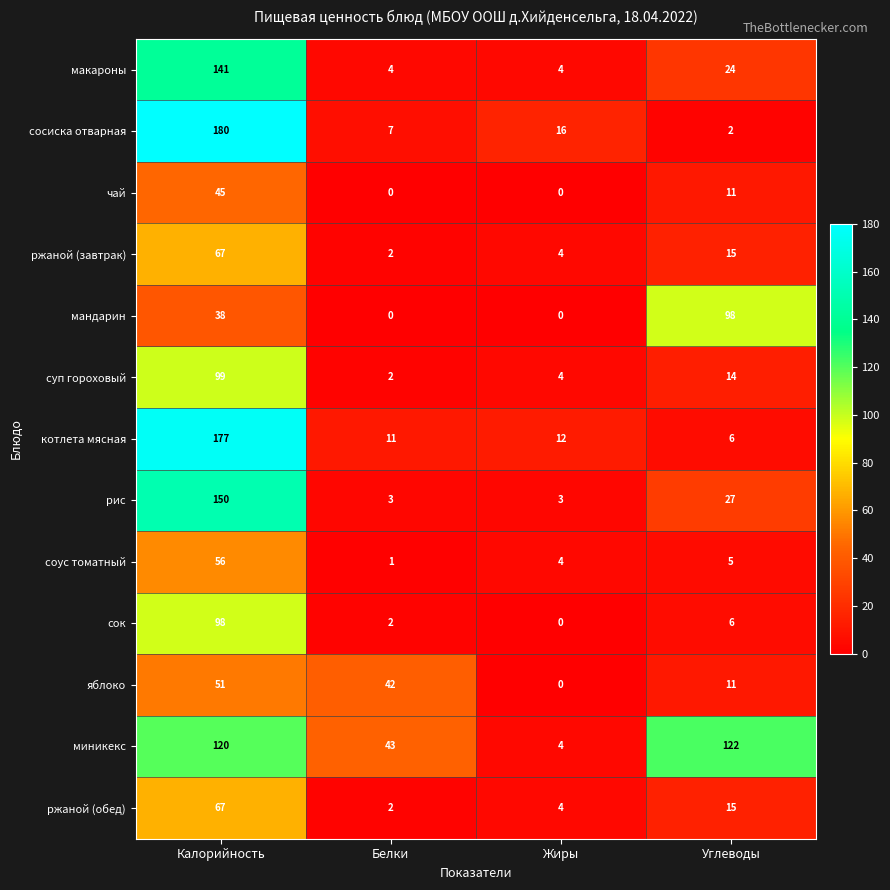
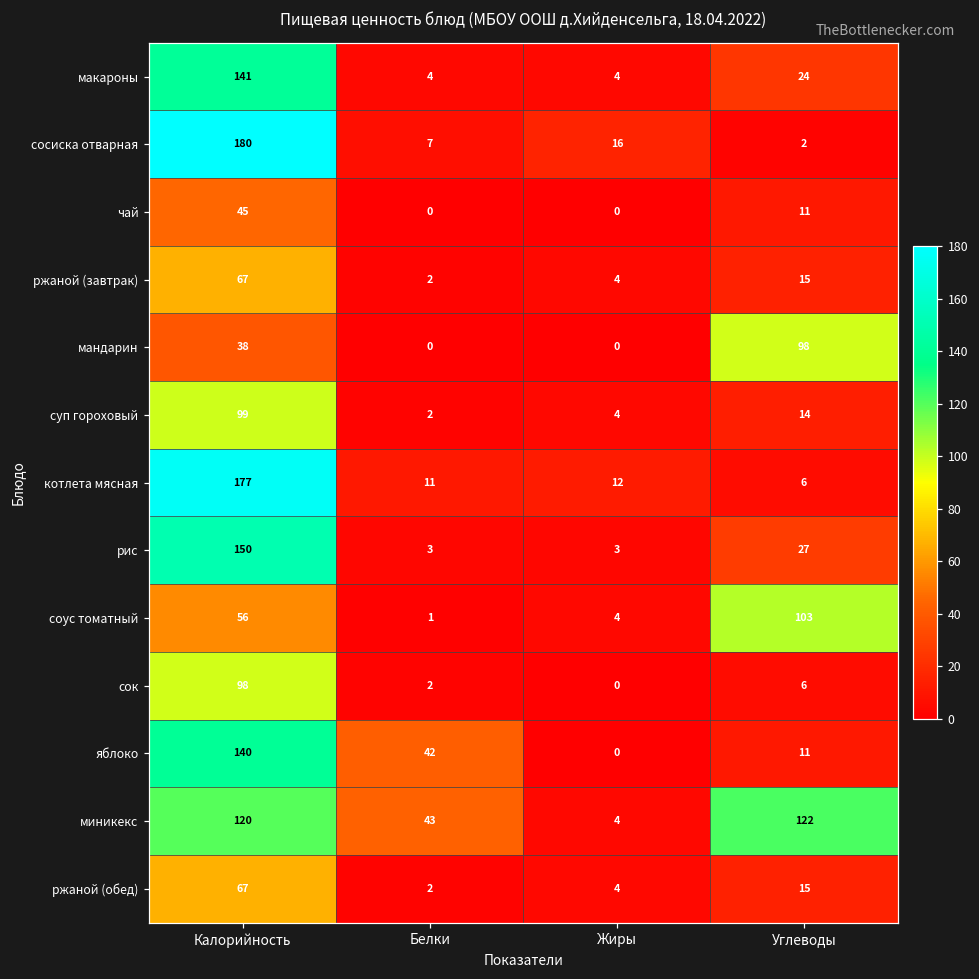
  {
    "макароны": {
      "Калорийность": 141,
      "Белки": 4,
      "Жиры": 4,
      "Углеводы": 24
    },
    "сосиска отварная": {
      "Калорийность": 180,
      "Белки": 7,
      "Жиры": 16,
      "Углеводы": 2
    },
    "чай": {
      "Калорийность": 45,
      "Белки": 0,
      "Жиры": 0,
      "Углеводы": 11
    },
    "ржаной (завтрак)": {
      "Калорийность": 67,
      "Белки": 2,
      "Жиры": 4,
      "Углеводы": 15
    },
    "мандарин": {
      "Калорийность": 38,
      "Белки": 0,
      "Жиры": 0,
      "Углеводы": 98
    },
    "суп гороховый": {
      "Калорийность": 99,
      "Белки": 2,
      "Жиры": 4,
      "Углеводы": 14
    },
    "котлета мясная": {
      "Калорийность": 177,
      "Белки": 11,
      "Жиры": 12,
      "Углеводы": 6
    },
    "рис": {
      "Калорийность": 150,
      "Белки": 3,
      "Жиры": 3,
      "Углеводы": 27
    },
    "соус томатный": {
      "Калорийность": 56,
      "Белки": 1,
      "Жиры": 4,
-     "Углеводы": 5
+     "Углеводы": 103
    },
    "сок": {
      "Калорийность": 98,
      "Белки": 2,
      "Жиры": 0,
      "Углеводы": 6
    },
    "яблоко": {
-     "Калорийность": 51,
+     "Калорийность": 140,
      "Белки": 42,
      "Жиры": 0,
      "Углеводы": 11
    },
    "миникекс": {
      "Калорийность": 120,
      "Белки": 43,
      "Жиры": 4,
      "Углеводы": 122
    },
    "ржаной (обед)": {
      "Калорийность": 67,
      "Белки": 2,
      "Жиры": 4,
      "Углеводы": 15
    }
  }
